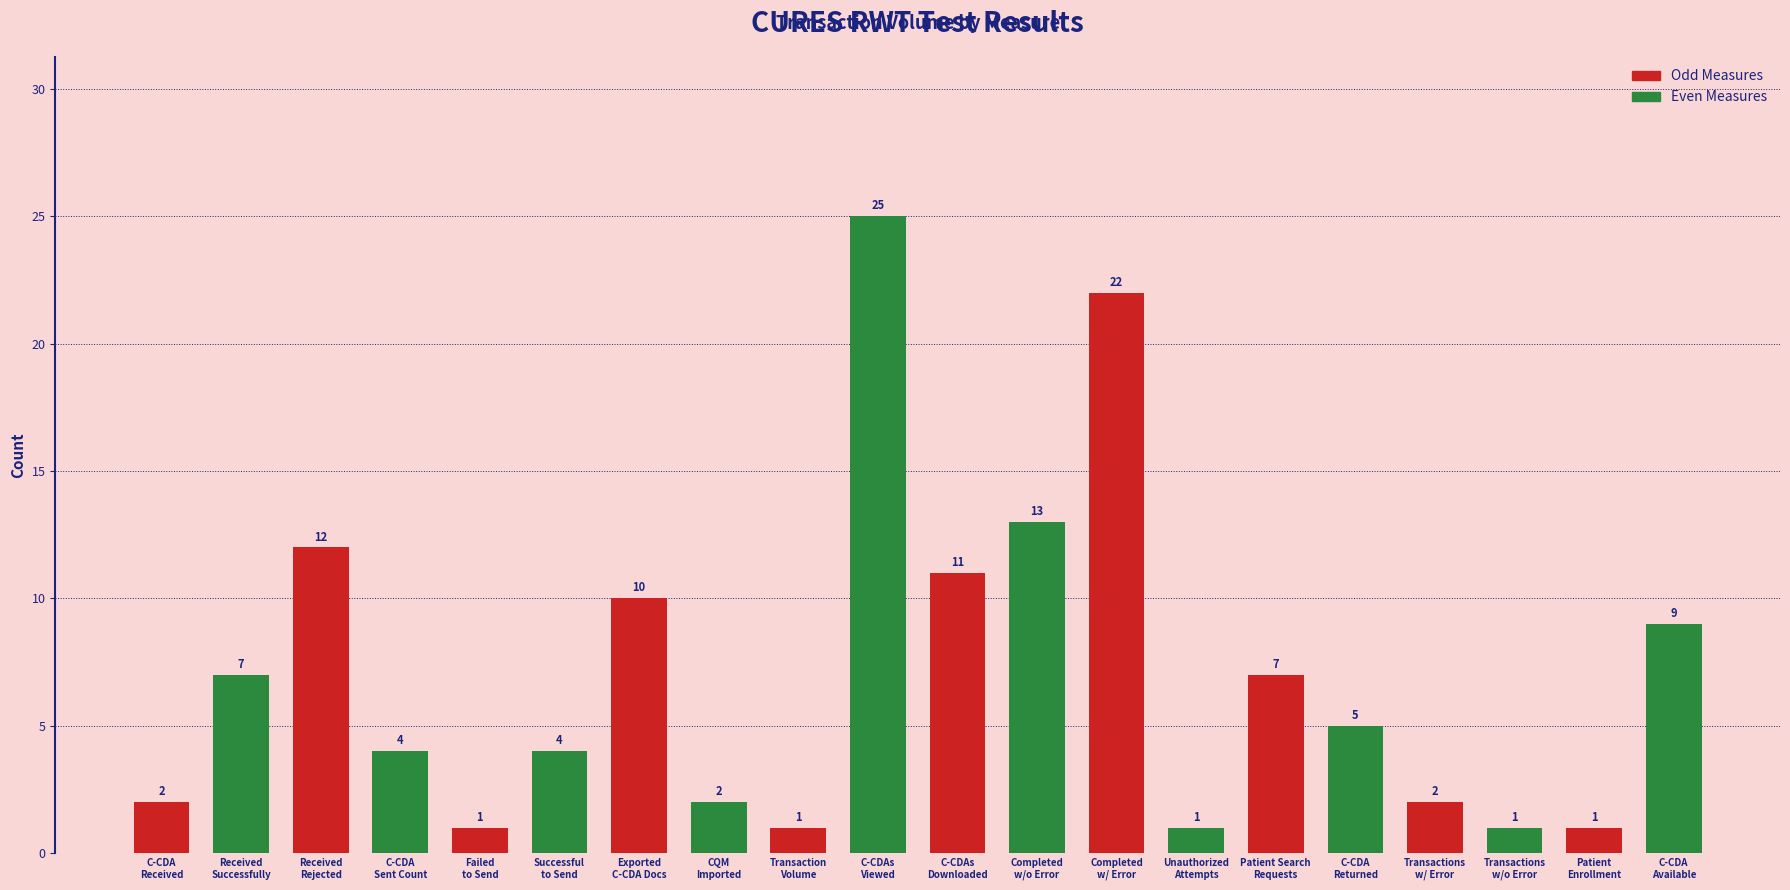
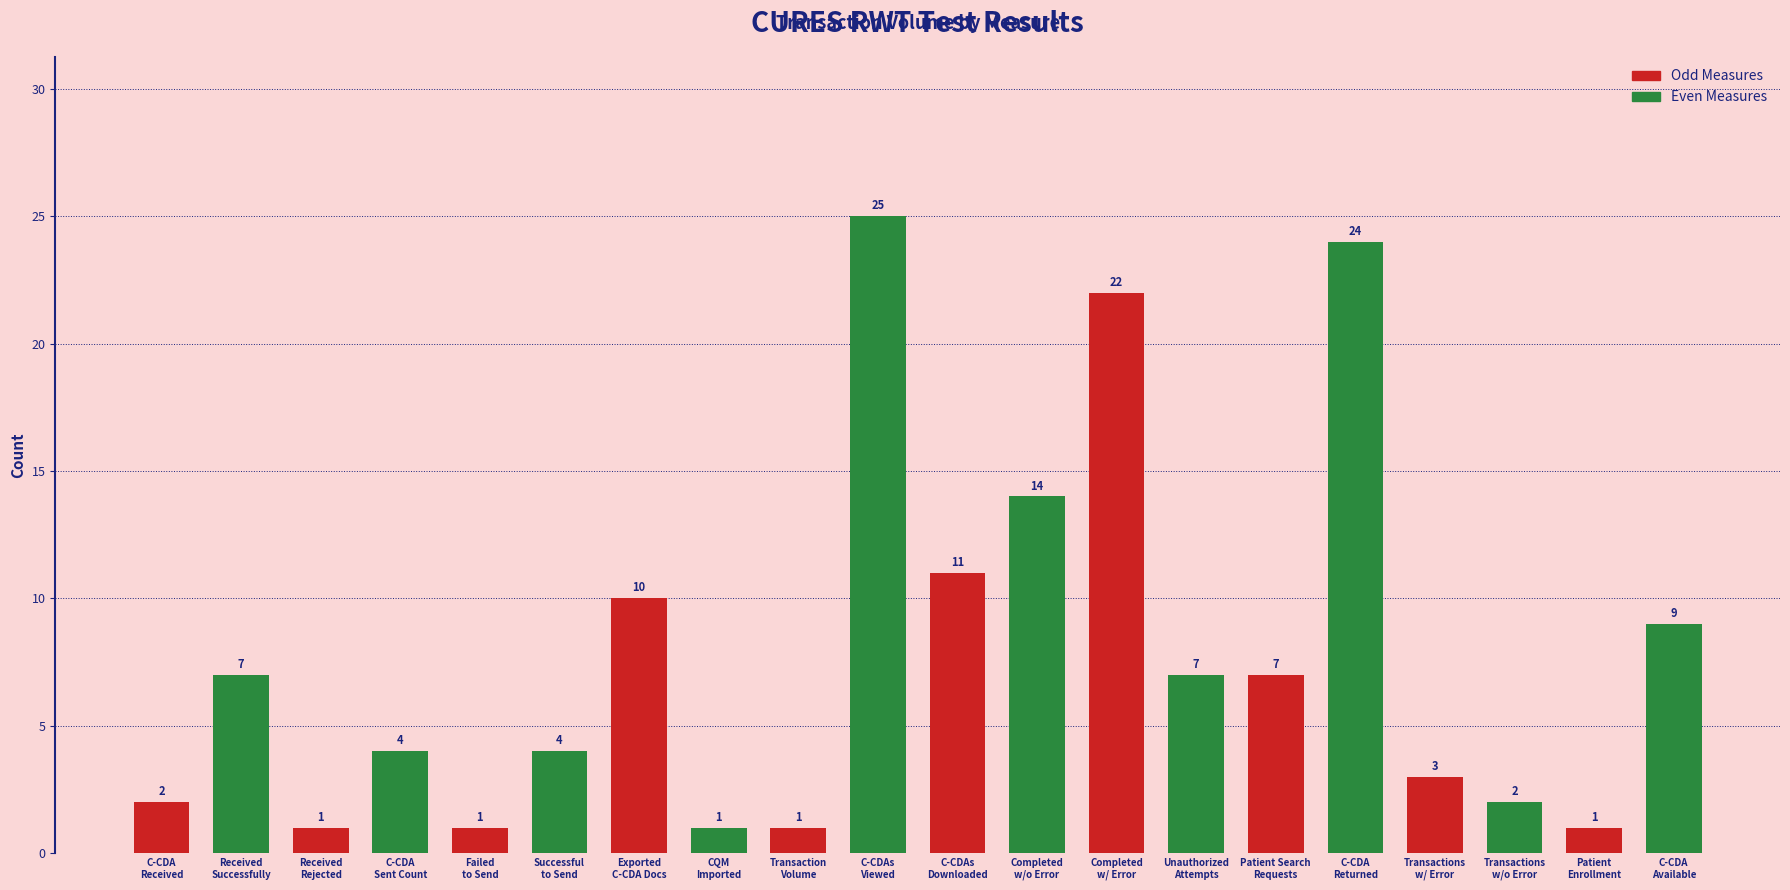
  {
    "C-CDA Received": 2,
    "Received Successfully": 7,
-   "Received Rejected": 12,
+   "Received Rejected": 1,
    "C-CDA Sent Count": 4,
    "Failed to Send": 1,
    "Successful to Send": 4,
    "Exported C-CDA Docs": 10,
-   "CQM Imported": 2,
+   "CQM Imported": 1,
    "Transaction Volume": 1,
    "C-CDAs Viewed": 25,
    "C-CDAs Downloaded": 11,
-   "Completed w/o Error": 13,
+   "Completed w/o Error": 14,
    "Completed w/ Error": 22,
-   "Unauthorized Attempts": 1,
+   "Unauthorized Attempts": 7,
    "Patient Search Requests": 7,
-   "C-CDA Returned": 5,
-   "Transactions w/ Error": 2,
-   "Transactions w/o Error": 1,
+   "C-CDA Returned": 24,
+   "Transactions w/ Error": 3,
+   "Transactions w/o Error": 2,
    "Patient Enrollment": 1,
    "C-CDA Available": 9
  }
